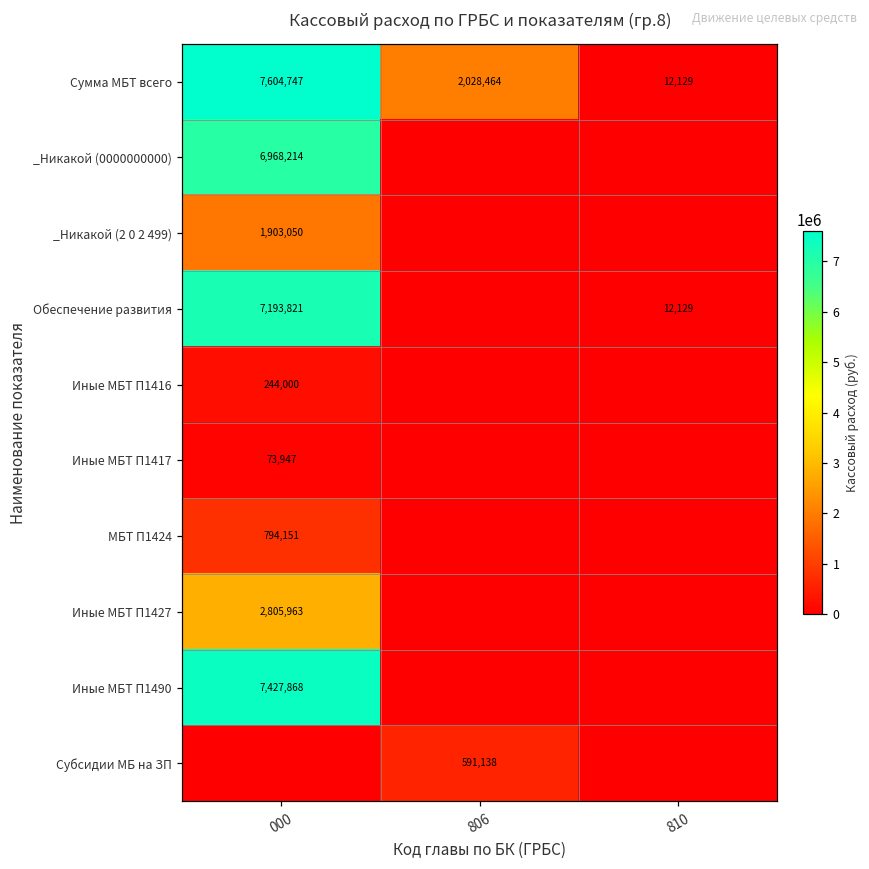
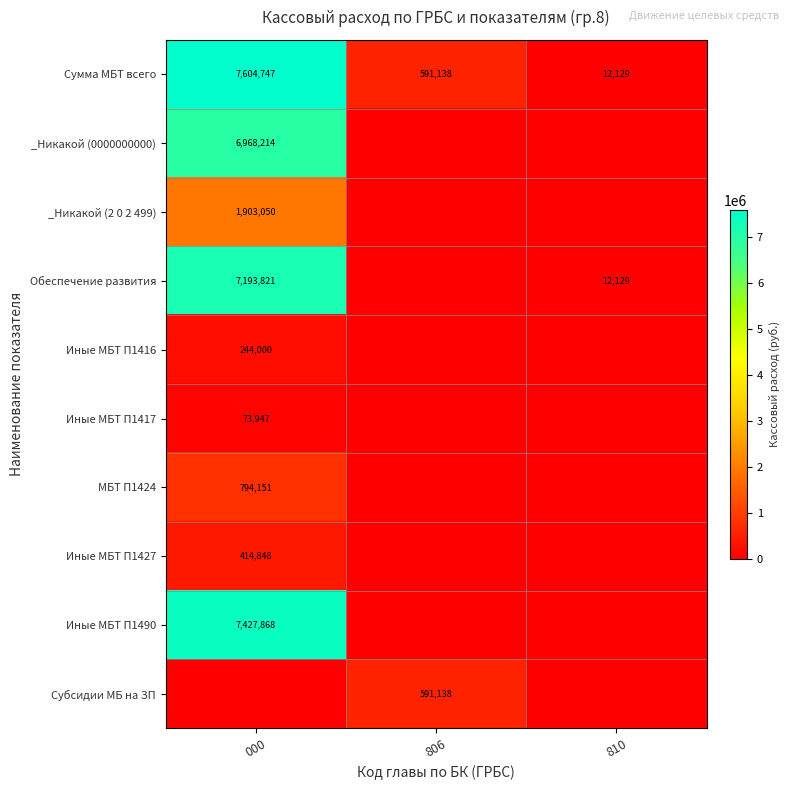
  {
    "Сумма МБТ всего": {
      "000": "7,604,747",
-     "806": "2,028,464",
+     "806": "591,138",
      "810": "12,129"
    },
    "_Никакой (0000000000)": {
      "000": "6,968,214"
    },
    "_Никакой (2 0 2 499)": {
      "000": "1,903,050"
    },
    "Обеспечение развития": {
      "000": "7,193,821",
      "810": "12,129"
    },
    "Иные МБТ П1416": {
      "000": "244,000"
    },
    "Иные МБТ П1417": {
      "000": "73,947"
    },
    "МБТ П1424": {
      "000": "794,151"
    },
    "Иные МБТ П1427": {
-     "000": "2,805,963"
+     "000": "414,848"
    },
    "Иные МБТ П1490": {
      "000": "7,427,868"
    },
    "Субсидии МБ на ЗП": {
      "806": "591,138"
    }
  }
